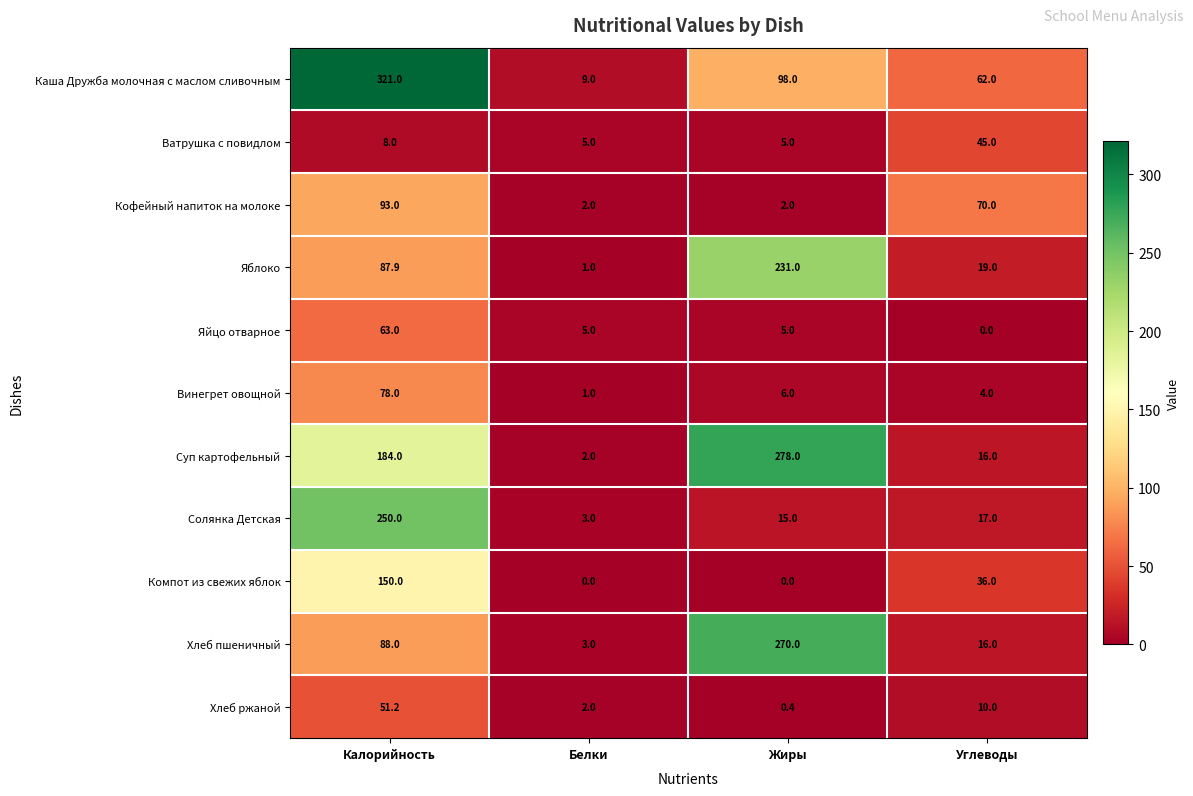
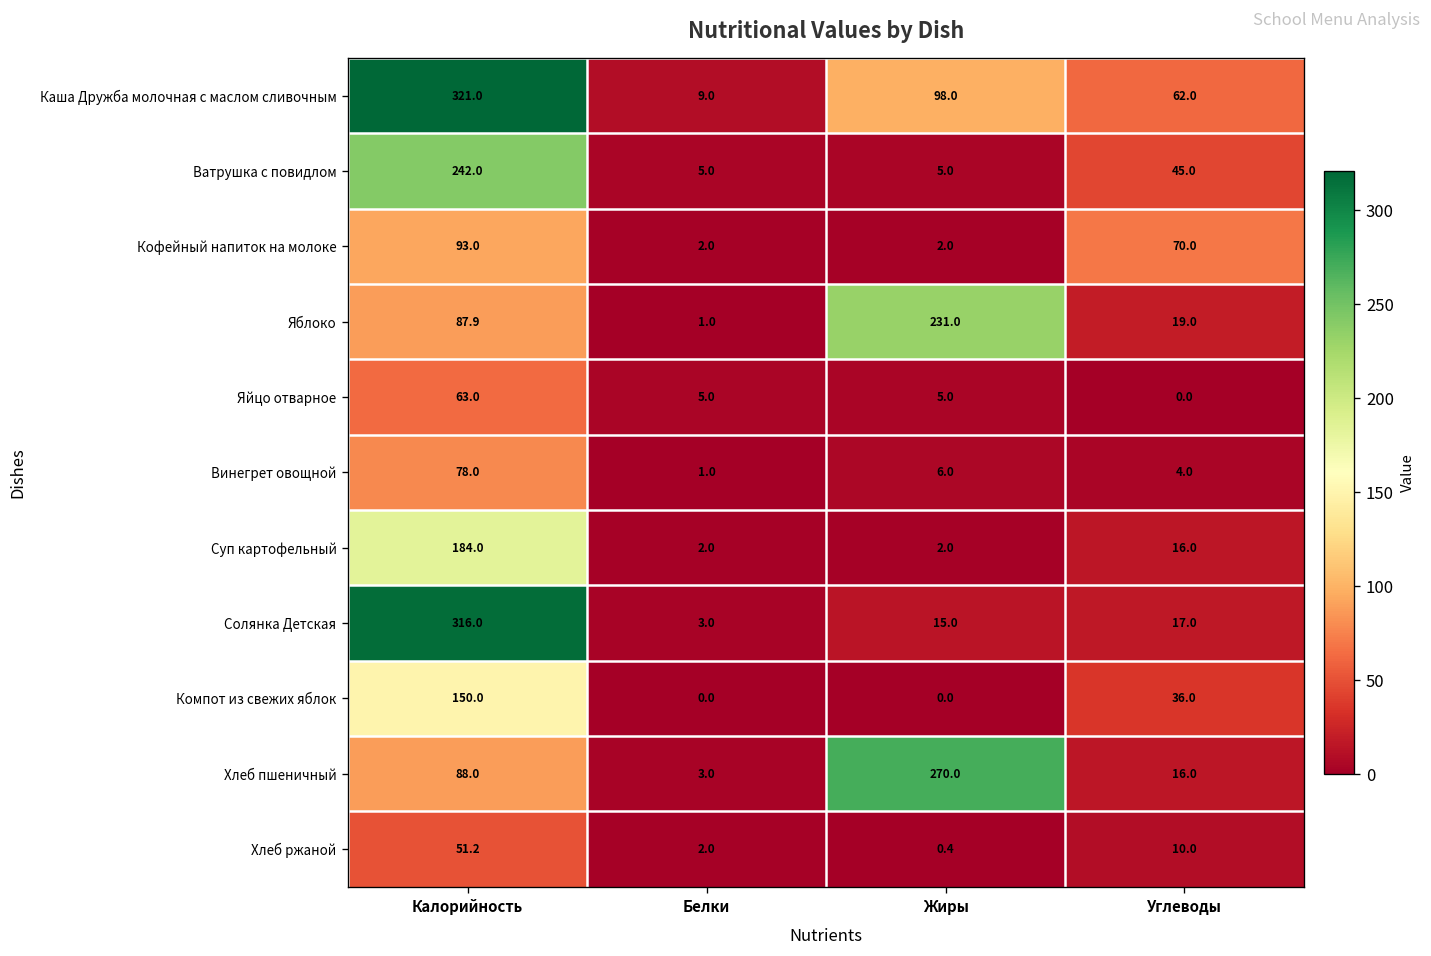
  {
    "Каша Дружба молочная с маслом сливочным": {
      "Калорийность": 321.0,
      "Белки": 9.0,
      "Жиры": 98.0,
      "Углеводы": 62.0
    },
    "Ватрушка с повидлом": {
-     "Калорийность": 8.0,
+     "Калорийность": 242.0,
      "Белки": 5.0,
      "Жиры": 5.0,
      "Углеводы": 45.0
    },
    "Кофейный напиток на молоке": {
      "Калорийность": 93.0,
      "Белки": 2.0,
      "Жиры": 2.0,
      "Углеводы": 70.0
    },
    "Яблоко": {
      "Калорийность": 87.9,
      "Белки": 1.0,
      "Жиры": 231.0,
      "Углеводы": 19.0
    },
    "Яйцо отварное": {
      "Калорийность": 63.0,
      "Белки": 5.0,
      "Жиры": 5.0,
      "Углеводы": 0.0
    },
    "Винегрет овощной": {
      "Калорийность": 78.0,
      "Белки": 1.0,
      "Жиры": 6.0,
      "Углеводы": 4.0
    },
    "Суп картофельный": {
      "Калорийность": 184.0,
      "Белки": 2.0,
-     "Жиры": 278.0,
+     "Жиры": 2.0,
      "Углеводы": 16.0
    },
    "Солянка Детская": {
-     "Калорийность": 250.0,
+     "Калорийность": 316.0,
      "Белки": 3.0,
      "Жиры": 15.0,
      "Углеводы": 17.0
    },
    "Компот из свежих яблок": {
      "Калорийность": 150.0,
      "Белки": 0.0,
      "Жиры": 0.0,
      "Углеводы": 36.0
    },
    "Хлеб пшеничный": {
      "Калорийность": 88.0,
      "Белки": 3.0,
      "Жиры": 270.0,
      "Углеводы": 16.0
    },
    "Хлеб ржаной": {
      "Калорийность": 51.2,
      "Белки": 2.0,
      "Жиры": 0.4,
      "Углеводы": 10.0
    }
  }
